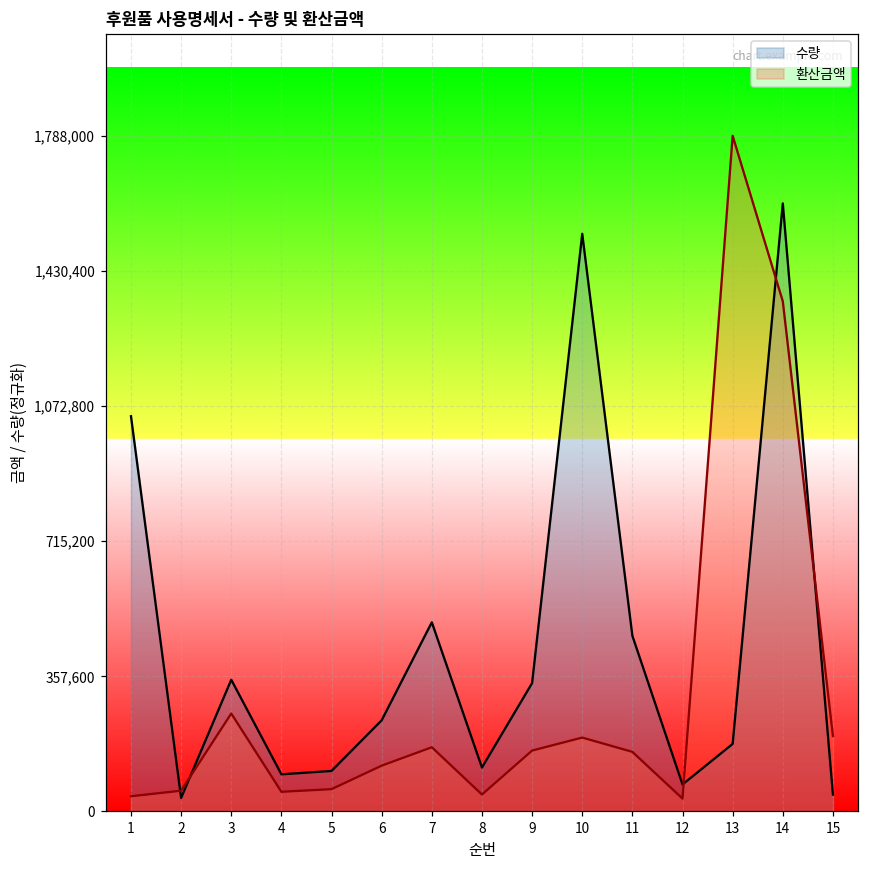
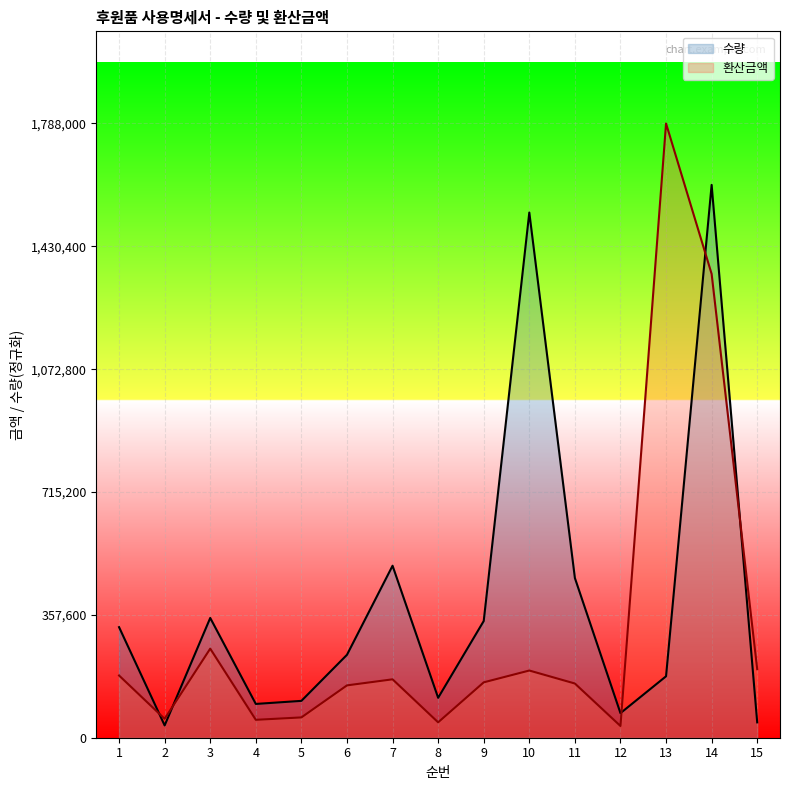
  {
    "수량": {
-     "1": "1,050,000",
+     "1": "320,000",
      "2": "40,000",
      "3": "350,000",
      "4": "100,000",
      "5": "110,000",
      "6": "240,000",
      "7": "500,000",
      "8": "120,000",
      "9": "340,000",
      "10": "1,530,000",
      "11": "460,000",
      "12": "70,000",
      "13": "180,000",
      "14": "1,610,000",
      "15": "40,000"
    },
    "환산금액": {
-     "1": "40,000",
+     "1": "180,000",
      "2": "60,000",
      "3": "260,000",
      "4": "50,000",
      "5": "60,000",
-     "6": "120,000",
+     "6": "150,000",
      "7": "170,000",
      "8": "40,000",
      "9": "160,000",
      "10": "200,000",
      "11": "160,000",
      "12": "30,000",
      "13": "1,790,000",
      "14": "1,350,000",
      "15": "200,000"
    }
  }
